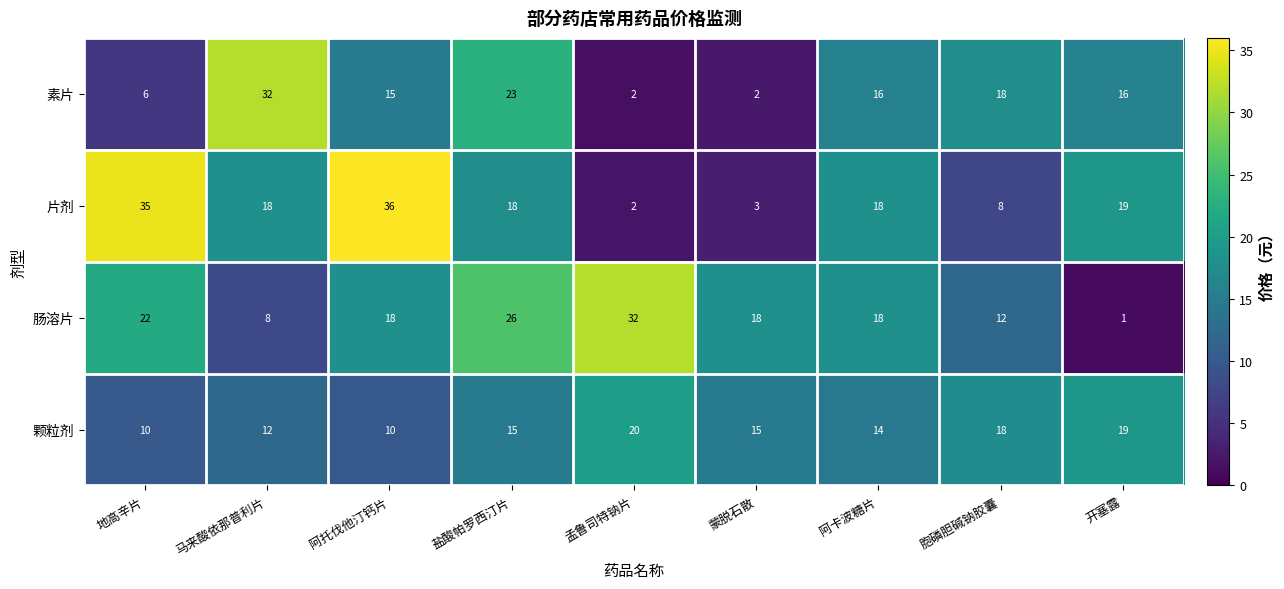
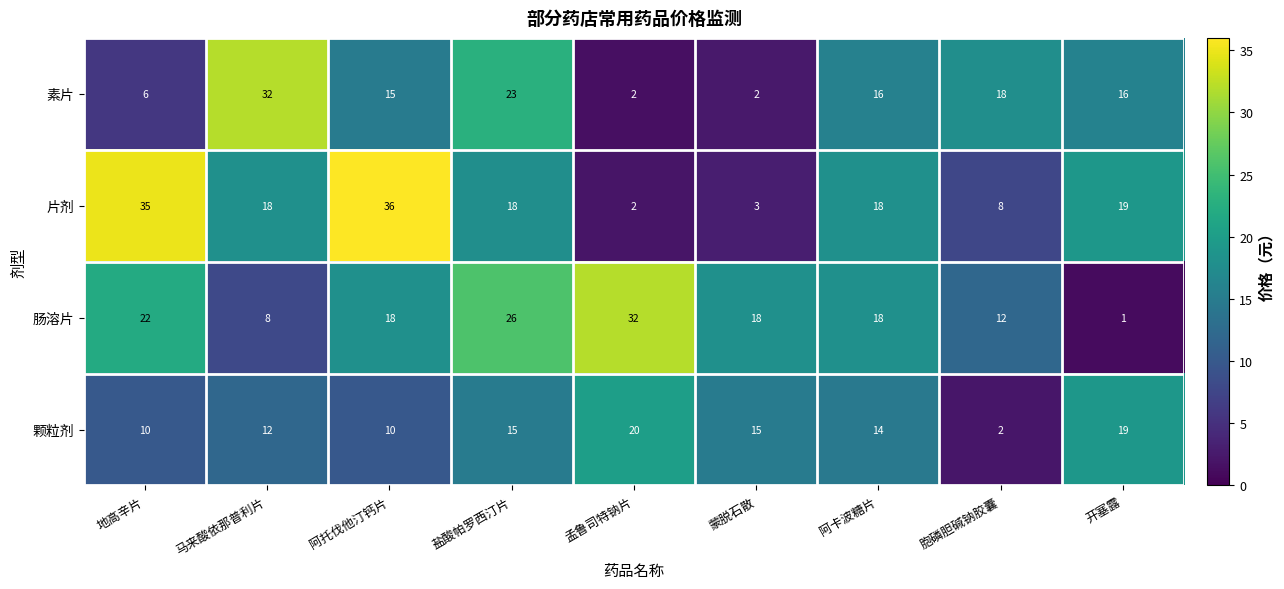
  {
    "素片": {
      "地高辛片": 6,
      "马来酸依那普利片": 32,
      "阿托伐他汀钙片": 15,
      "盐酸帕罗西汀片": 23,
      "孟鲁司特钠片": 2,
      "蒙脱石散": 2,
      "阿卡波糖片": 16,
      "胞磷胆碱钠胶囊": 18,
      "开塞露": 16
    },
    "片剂": {
      "地高辛片": 35,
      "马来酸依那普利片": 18,
      "阿托伐他汀钙片": 36,
      "盐酸帕罗西汀片": 18,
      "孟鲁司特钠片": 2,
      "蒙脱石散": 3,
      "阿卡波糖片": 18,
      "胞磷胆碱钠胶囊": 8,
      "开塞露": 19
    },
    "肠溶片": {
      "地高辛片": 22,
      "马来酸依那普利片": 8,
      "阿托伐他汀钙片": 18,
      "盐酸帕罗西汀片": 26,
      "孟鲁司特钠片": 32,
      "蒙脱石散": 18,
      "阿卡波糖片": 18,
      "胞磷胆碱钠胶囊": 12,
      "开塞露": 1
    },
    "颗粒剂": {
      "地高辛片": 10,
      "马来酸依那普利片": 12,
      "阿托伐他汀钙片": 10,
      "盐酸帕罗西汀片": 15,
      "孟鲁司特钠片": 20,
      "蒙脱石散": 15,
      "阿卡波糖片": 14,
-     "胞磷胆碱钠胶囊": 18,
+     "胞磷胆碱钠胶囊": 2,
      "开塞露": 19
    }
  }
